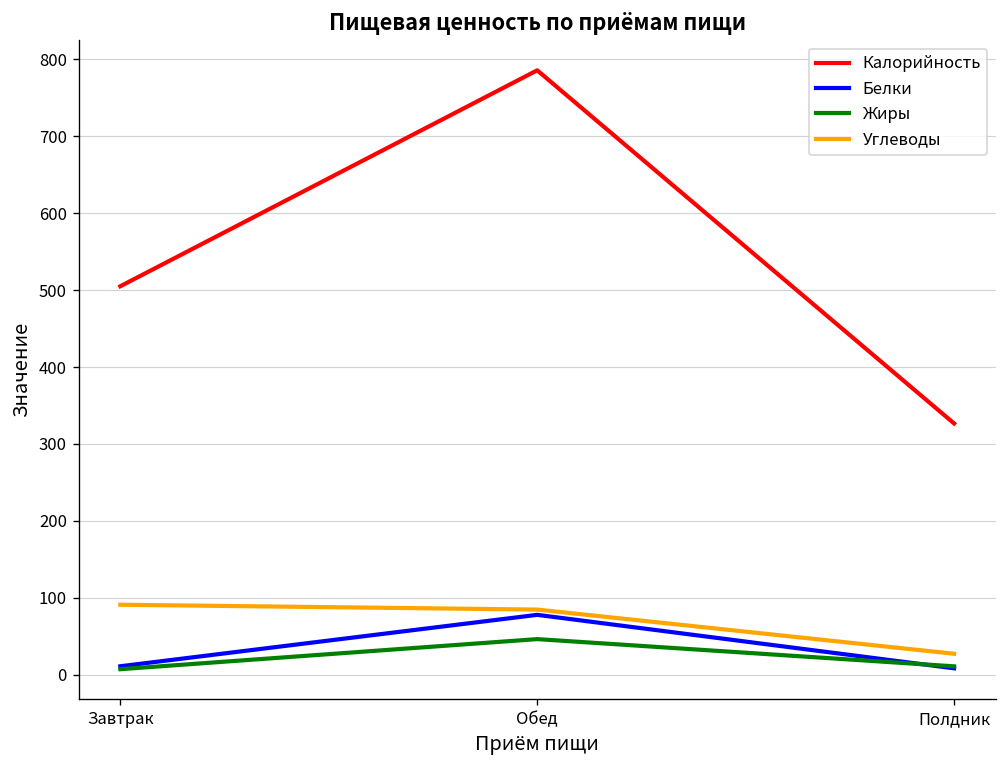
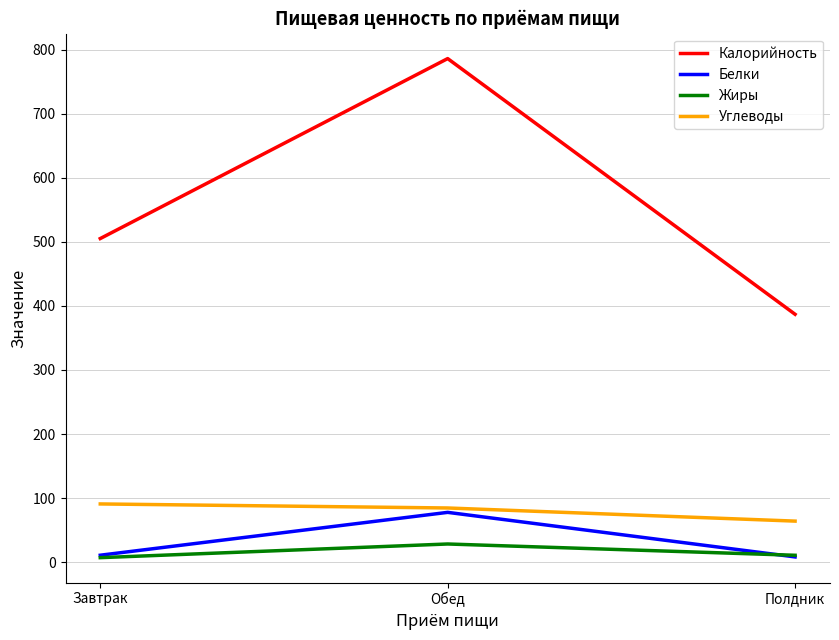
  {
    "Калорийность": {
      "Завтрак": 510,
      "Обед": 790,
-     "Полдник": 330
+     "Полдник": 390
    },
    "Белки": {
      "Обед": 80
    },
    "Жиры": {
-     "Обед": 50
+     "Обед": 30
    },
    "Углеводы": {
      "Завтрак": 90,
      "Обед": 80,
-     "Полдник": 30
+     "Полдник": 60
    }
  }
